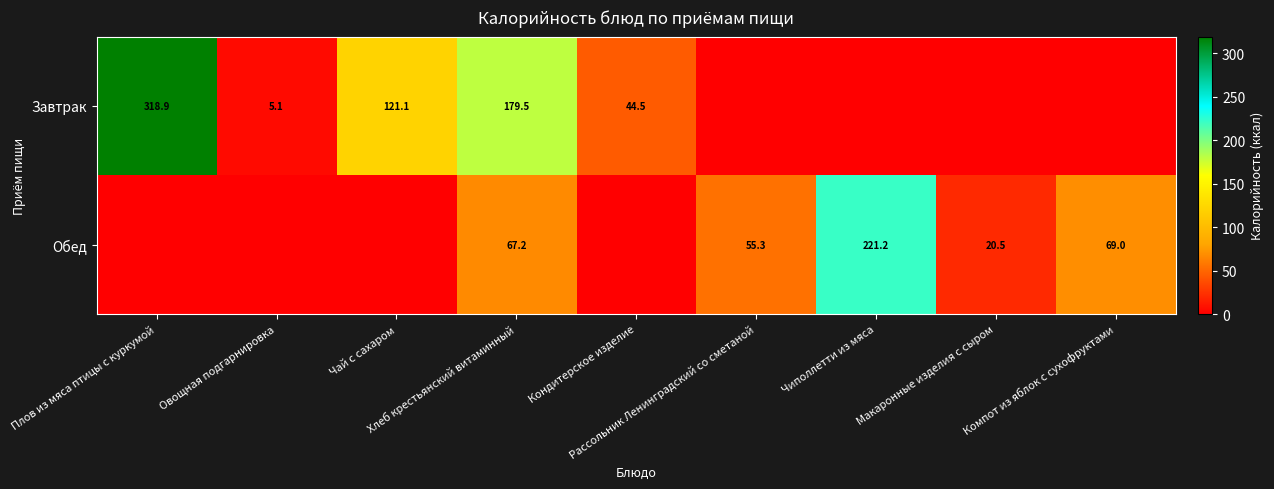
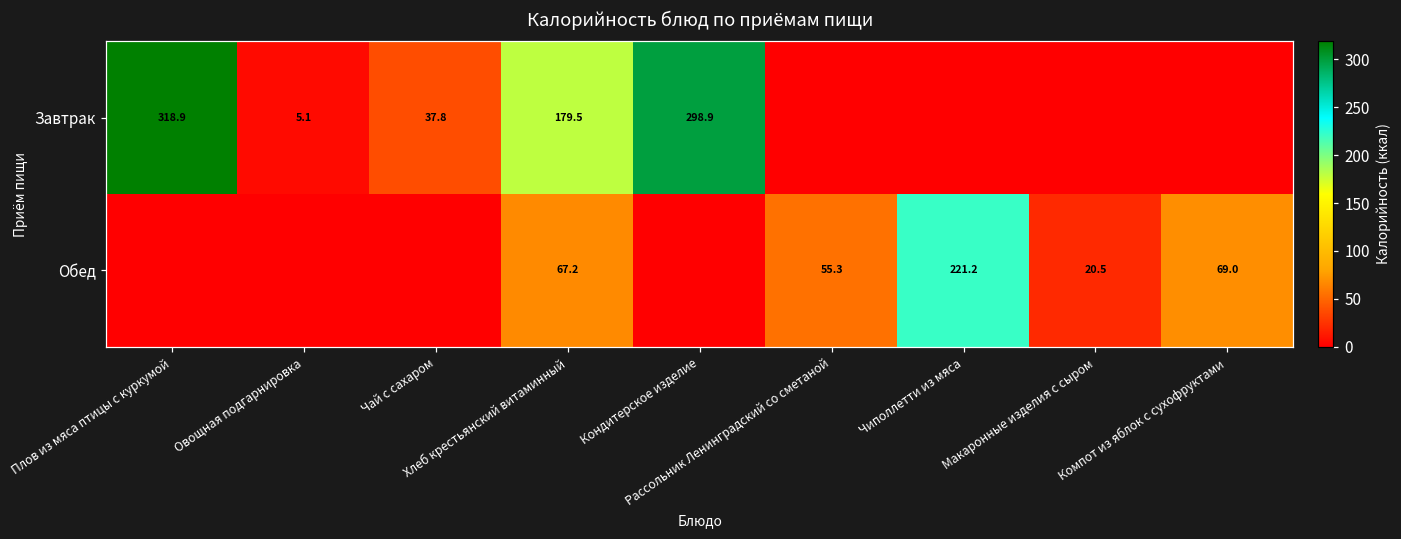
  {
    "Завтрак": {
      "Плов из мяса птицы с куркумой": 318.9,
      "Овощная подгарнировка": 5.1,
-     "Чай с сахаром": 121.1,
+     "Чай с сахаром": 37.8,
      "Хлеб крестьянский витаминный": 179.5,
-     "Кондитерское изделие": 44.5
+     "Кондитерское изделие": 298.9
    },
    "Обед": {
      "Хлеб крестьянский витаминный": 67.2,
      "Рассольник Ленинградский со сметаной": 55.3,
      "Чиполлетти из мяса": 221.2,
      "Макаронные изделия с сыром": 20.5,
      "Компот из яблок с сухофруктами": 69.0
    }
  }
